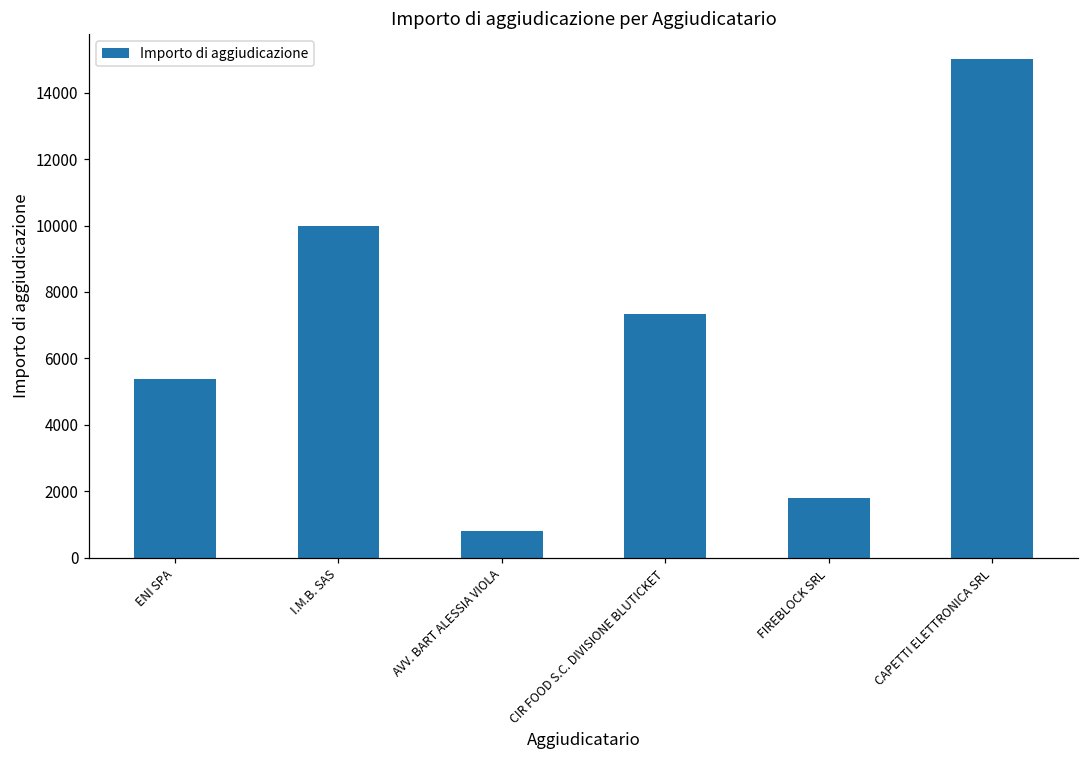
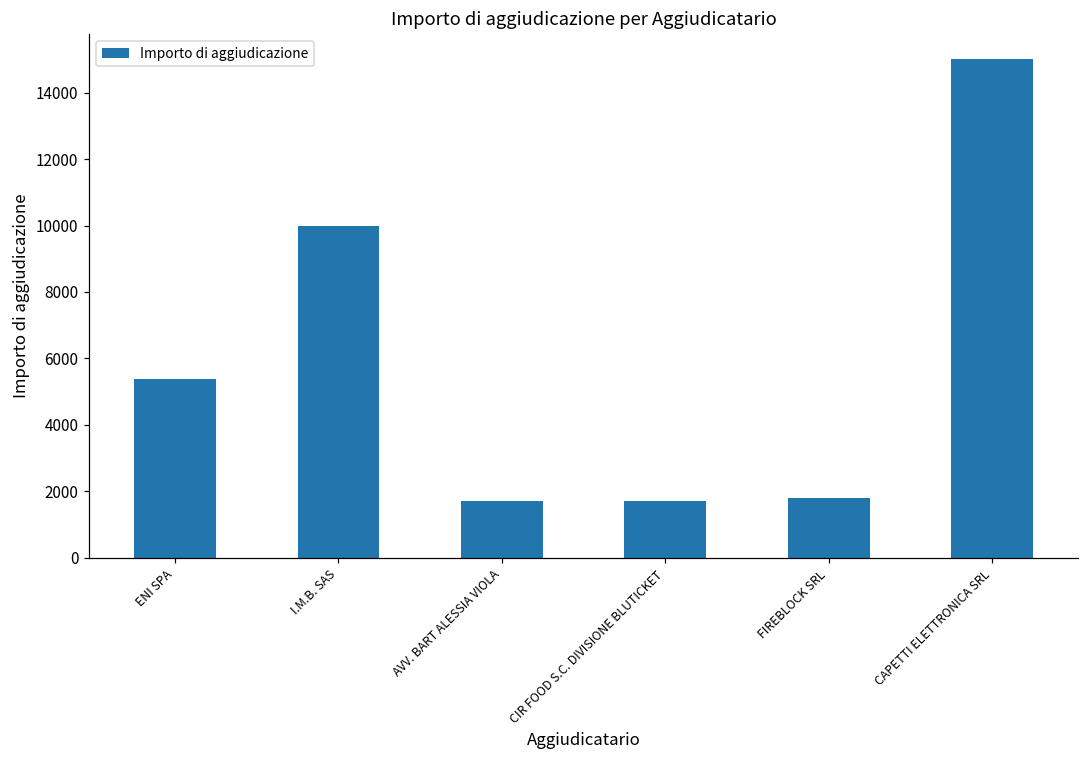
  {
    "ENI SPA": 5400,
    "I.M.B. SAS": 10000,
-   "AVV. BART ALESSIA VIOLA": 800,
-   "CIR FOOD S.C. DIVISIONE BLUTICKET": 7300,
+   "AVV. BART ALESSIA VIOLA": 1700,
+   "CIR FOOD S.C. DIVISIONE BLUTICKET": 1700,
    "FIREBLOCK SRL": 1800,
    "CAPETTI ELETTRONICA SRL": 15000
  }
